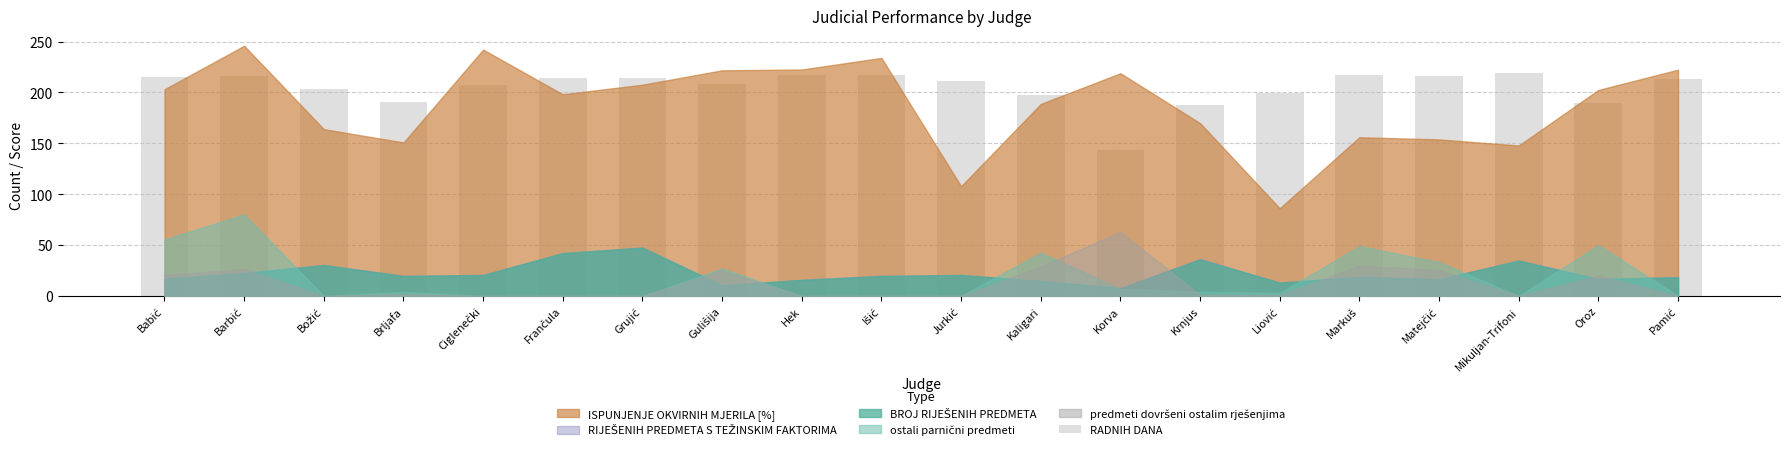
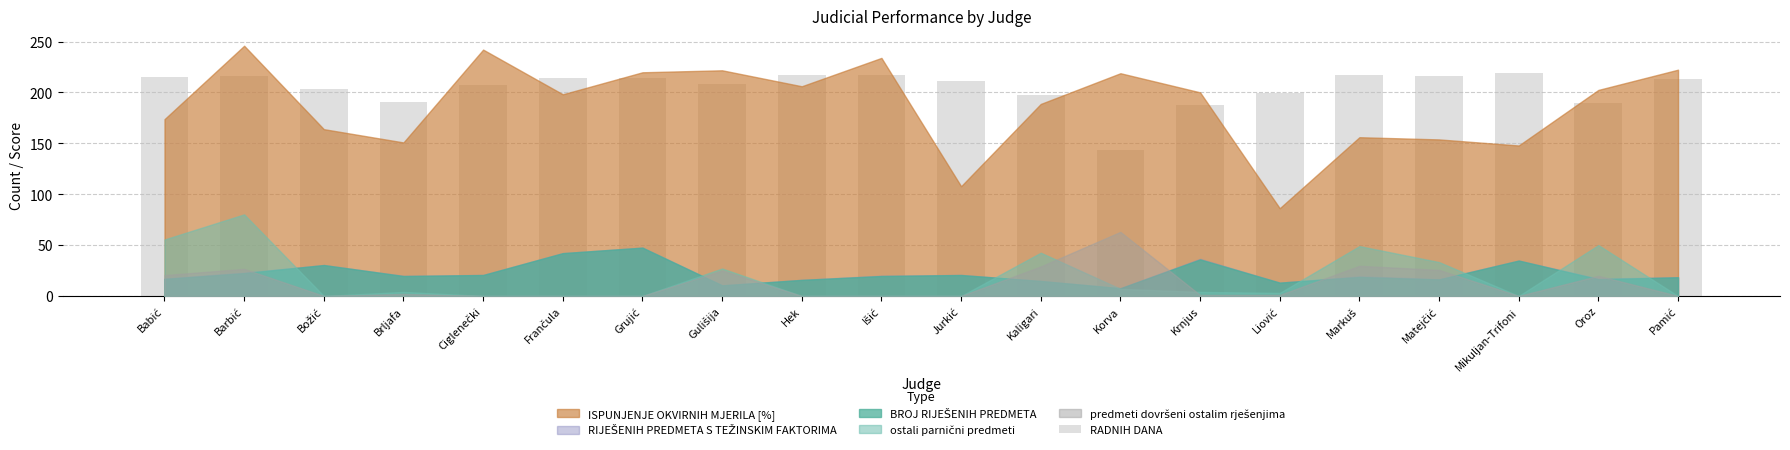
  {
    "ISPUNJENJE OKVIRNIH MJERILA [%]": {
-     "Babić": 203,
+     "Babić": 174,
      "Barbić": 246,
      "Božić": 164,
      "Brljafa": 151,
      "Ciglenečki": 242,
      "Frančula": 198,
-     "Grujić": 208,
+     "Grujić": 220,
      "Gulišija": 222,
-     "Hek": 223,
+     "Hek": 206,
      "Išić": 234,
      "Jurkić": 108,
      "Kaligari": 189,
      "Korva": 219,
-     "Krnjus": 170,
+     "Krnjus": 200,
      "Liović": 86,
      "Markuš": 156,
      "Matejčić": 154,
      "Mikuljan-Trifoni": 148,
      "Oroz": 202,
      "Pamić": 222
    }
  }
